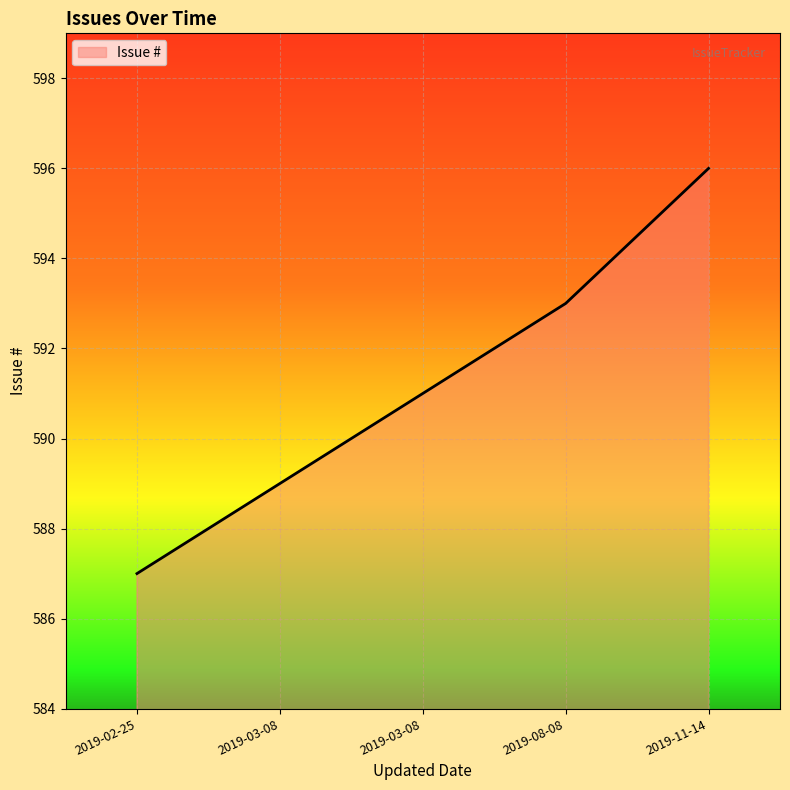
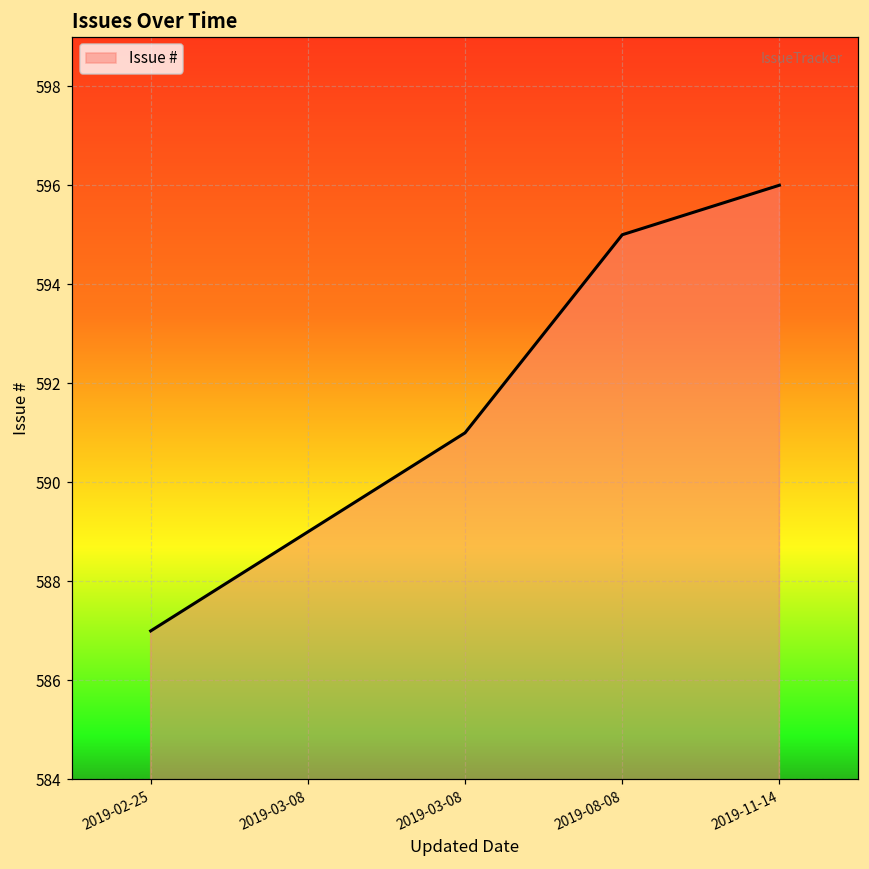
  {
    "2019-02-25": 587,
-   "2019-08-08": 593,
+   "2019-08-08": 595,
    "2019-11-14": 596
  }
